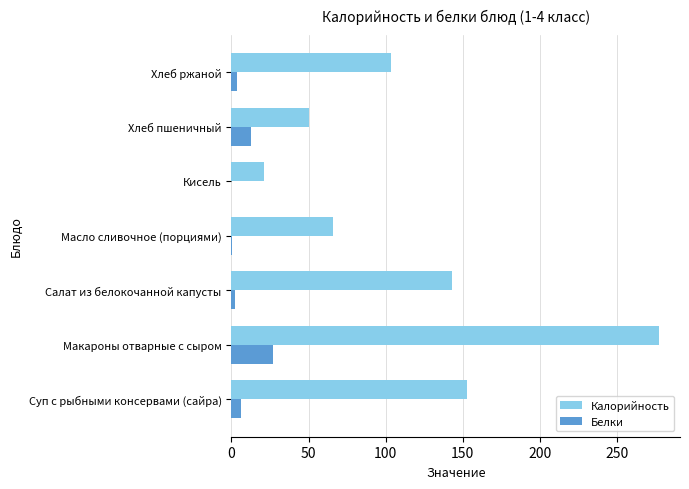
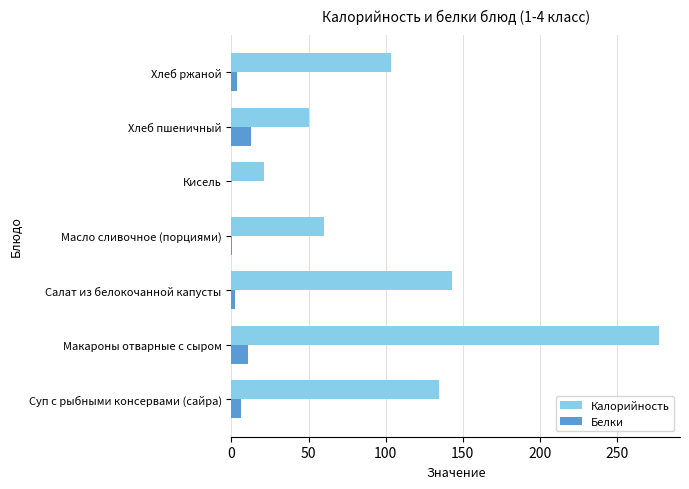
  {
    "Калорийность": {
      "Хлеб ржаной": 104,
      "Хлеб пшеничный": 50,
      "Кисель": 21,
-     "Масло сливочное (порциями)": 66,
+     "Масло сливочное (порциями)": 60,
      "Салат из белокочанной капусты": 143,
      "Макароны отварные с сыром": 277,
-     "Суп с рыбными консервами (сайра)": 153
+     "Суп с рыбными консервами (сайра)": 135
    },
    "Белки": {
      "Хлеб ржаной": 3,
      "Хлеб пшеничный": 13,
      "Кисель": 0,
      "Салат из белокочанной капусты": 3,
-     "Макароны отварные с сыром": 27,
+     "Макароны отварные с сыром": 11,
      "Суп с рыбными консервами (сайра)": 6
    }
  }
